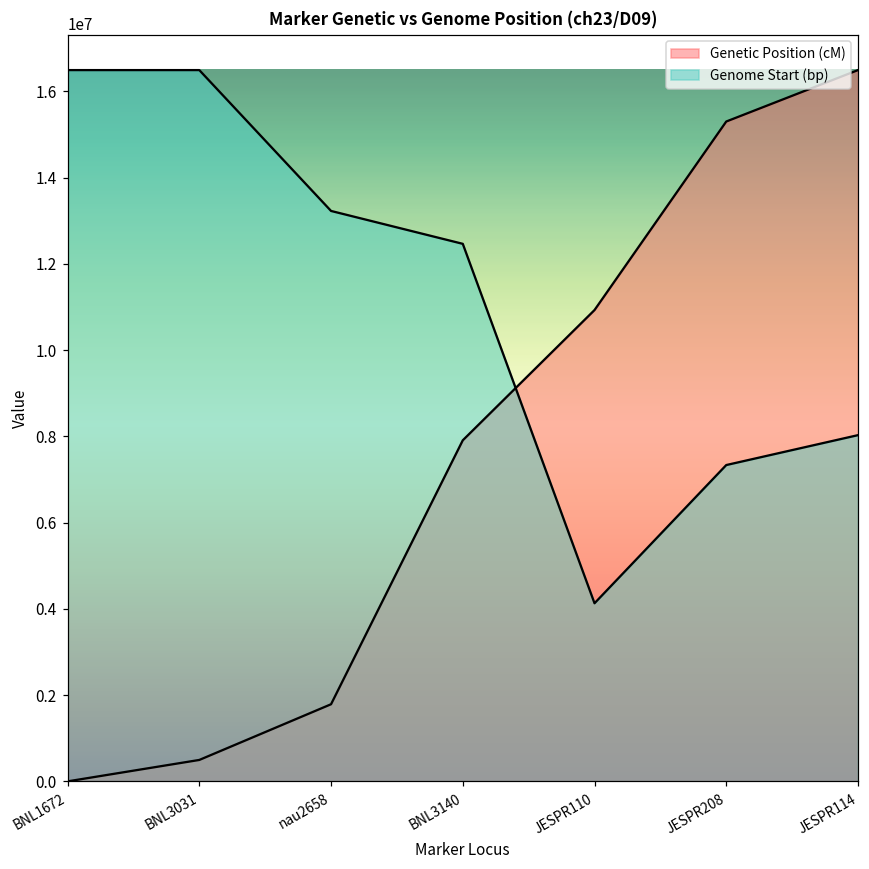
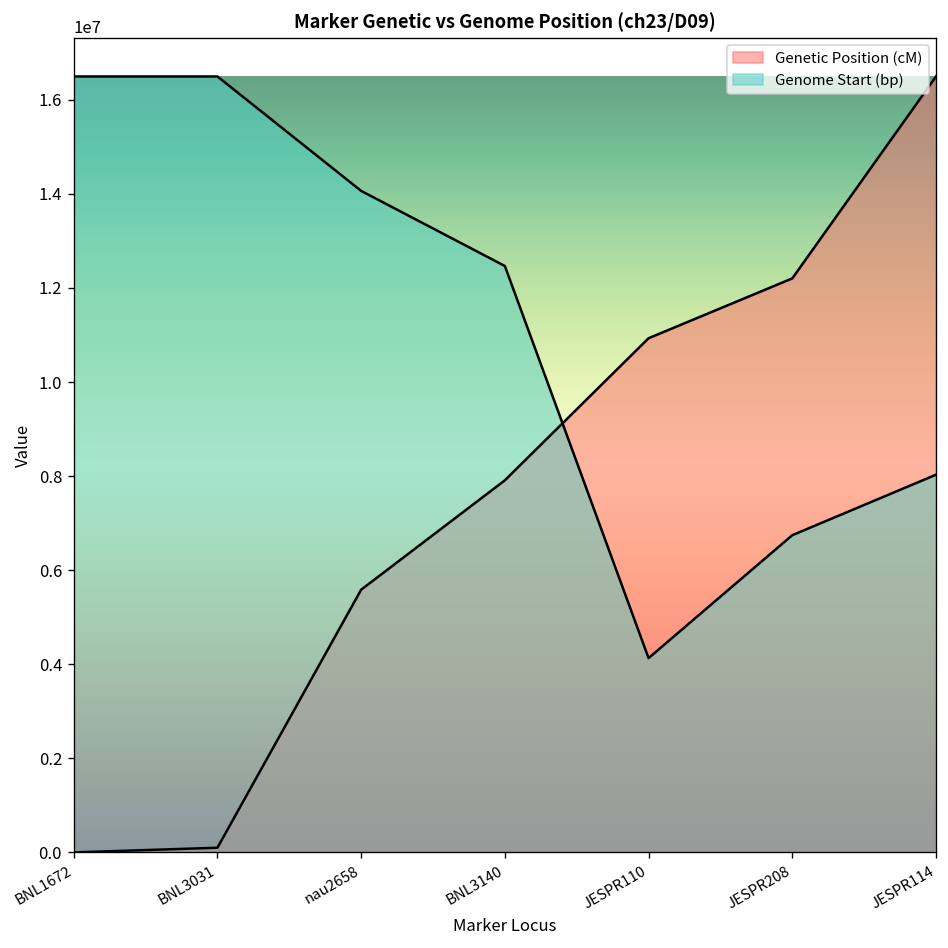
  {
    "Genetic Position (cM)": {
      "BNL1672": 0,
-     "BNL3031": 500000,
-     "nau2658": 1800000,
+     "BNL3031": 100000,
+     "nau2658": 5600000,
      "BNL3140": 7900000,
      "JESPR110": 10900000,
-     "JESPR208": 15300000,
+     "JESPR208": 12200000,
      "JESPR114": 16500000
    },
    "Genome Start (bp)": {
      "BNL1672": 16500000,
      "BNL3031": 16500000,
-     "nau2658": 13200000,
+     "nau2658": 14100000,
      "BNL3140": 12500000,
      "JESPR110": 4100000,
-     "JESPR208": 7300000,
+     "JESPR208": 6700000,
      "JESPR114": 8000000
    }
  }
